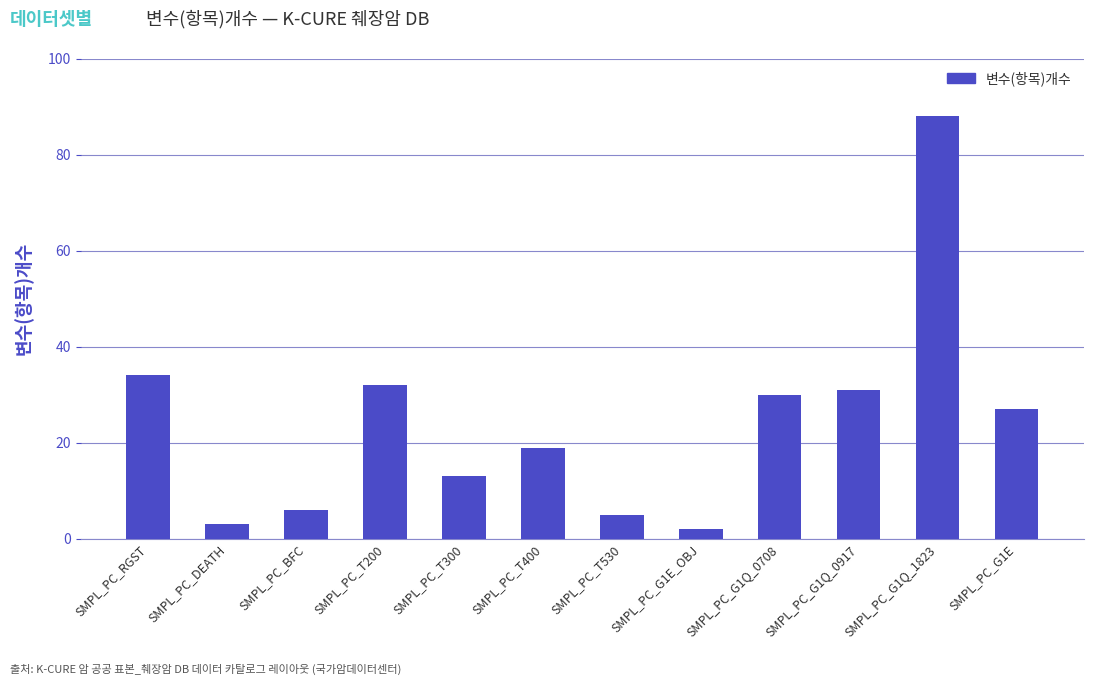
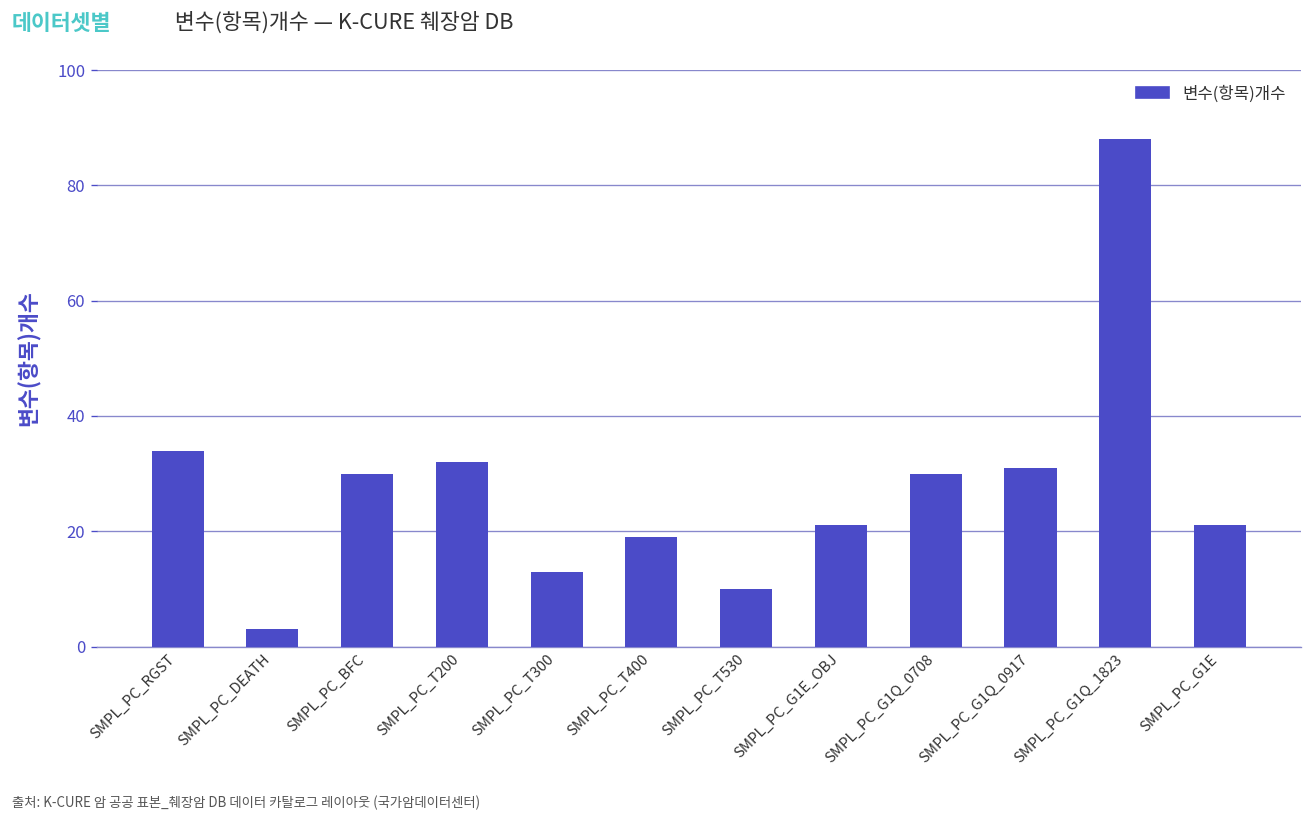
  {
    "SMPL_PC_RGST": 34,
    "SMPL_PC_DEATH": 3,
-   "SMPL_PC_BFC": 6,
+   "SMPL_PC_BFC": 30,
    "SMPL_PC_T200": 32,
    "SMPL_PC_T300": 13,
    "SMPL_PC_T400": 19,
-   "SMPL_PC_T530": 5,
-   "SMPL_PC_G1E_OBJ": 2,
+   "SMPL_PC_T530": 10,
+   "SMPL_PC_G1E_OBJ": 21,
    "SMPL_PC_G1Q_0708": 30,
    "SMPL_PC_G1Q_0917": 31,
    "SMPL_PC_G1Q_1823": 88,
-   "SMPL_PC_G1E": 27
+   "SMPL_PC_G1E": 21
  }
